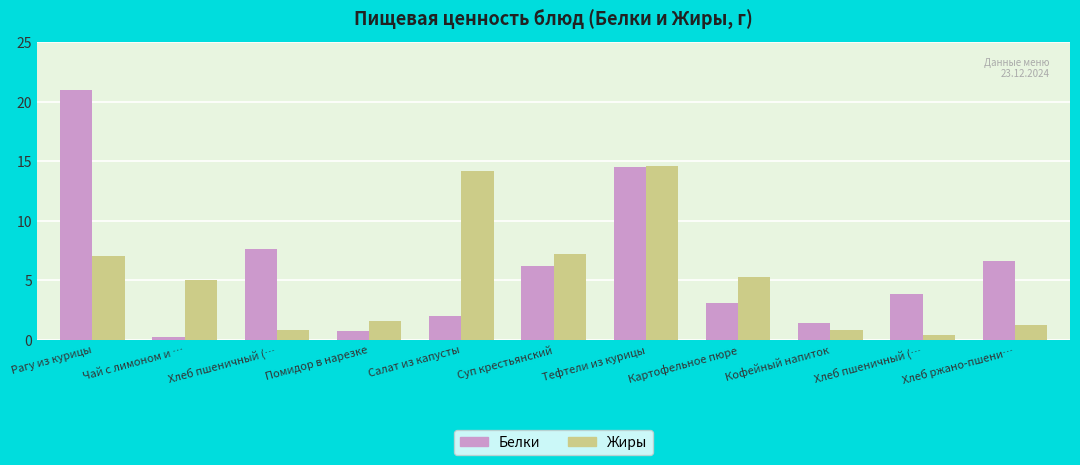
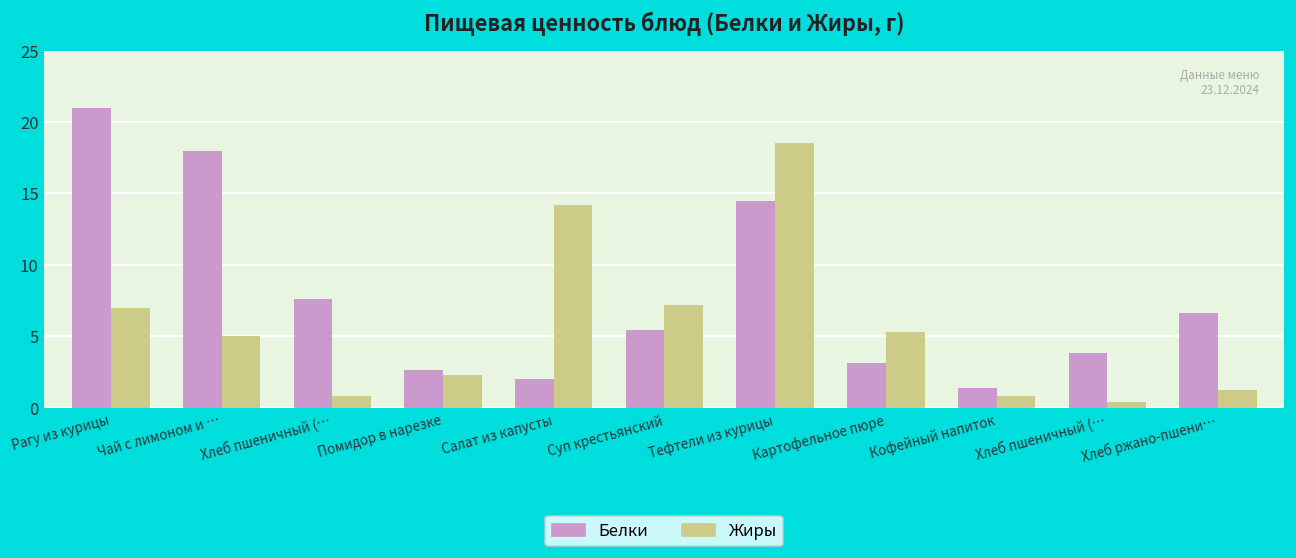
  {
    "Белки": {
      "Рагу из курицы": 21.0,
-     "Чай с лимоном и …": 0.2,
-     "Помидор в нарезке": 0.7,
+     "Чай с лимоном и …": 18.0,
+     "Помидор в нарезке": 2.6,
      "Салат из капусты": 2.0,
-     "Суп крестьянский": 6.2,
+     "Суп крестьянский": 5.4,
      "Тефтели из курицы": 14.5,
      "Картофельное пюре": 3.1,
      "Кофейный напиток": 1.4,
      "Хлеб ржано-пшени…": 6.6
    },
    "Жиры": {
      "Рагу из курицы": 7.0,
      "Чай с лимоном и …": 5.0,
-     "Помидор в нарезке": 1.6,
+     "Помидор в нарезке": 2.3,
      "Салат из капусты": 14.2,
      "Суп крестьянский": 7.2,
-     "Тефтели из курицы": 14.6,
+     "Тефтели из курицы": 18.5,
      "Картофельное пюре": 5.3,
      "Кофейный напиток": 0.8,
      "Хлеб ржано-пшени…": 1.2
    }
  }
